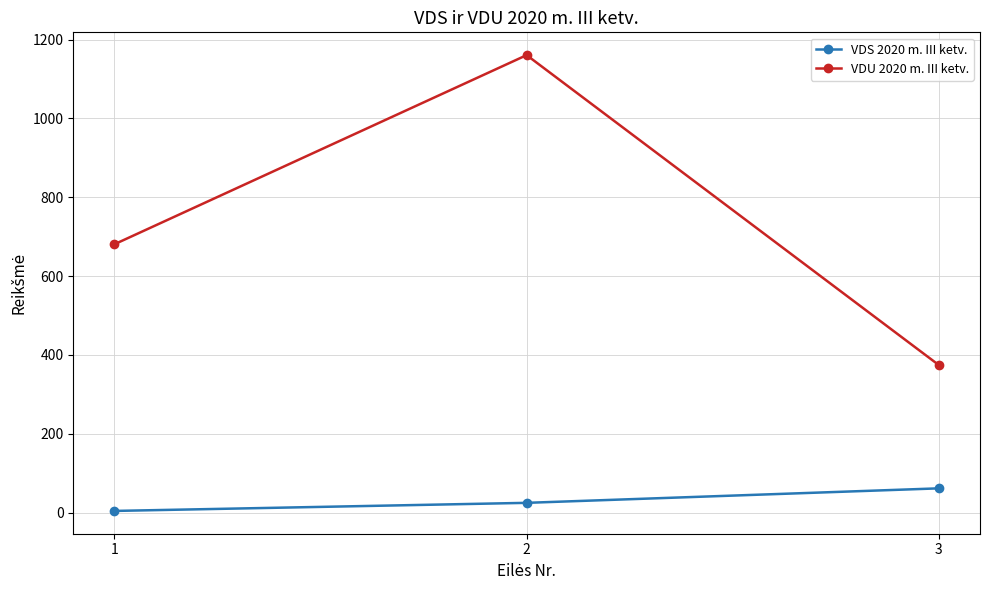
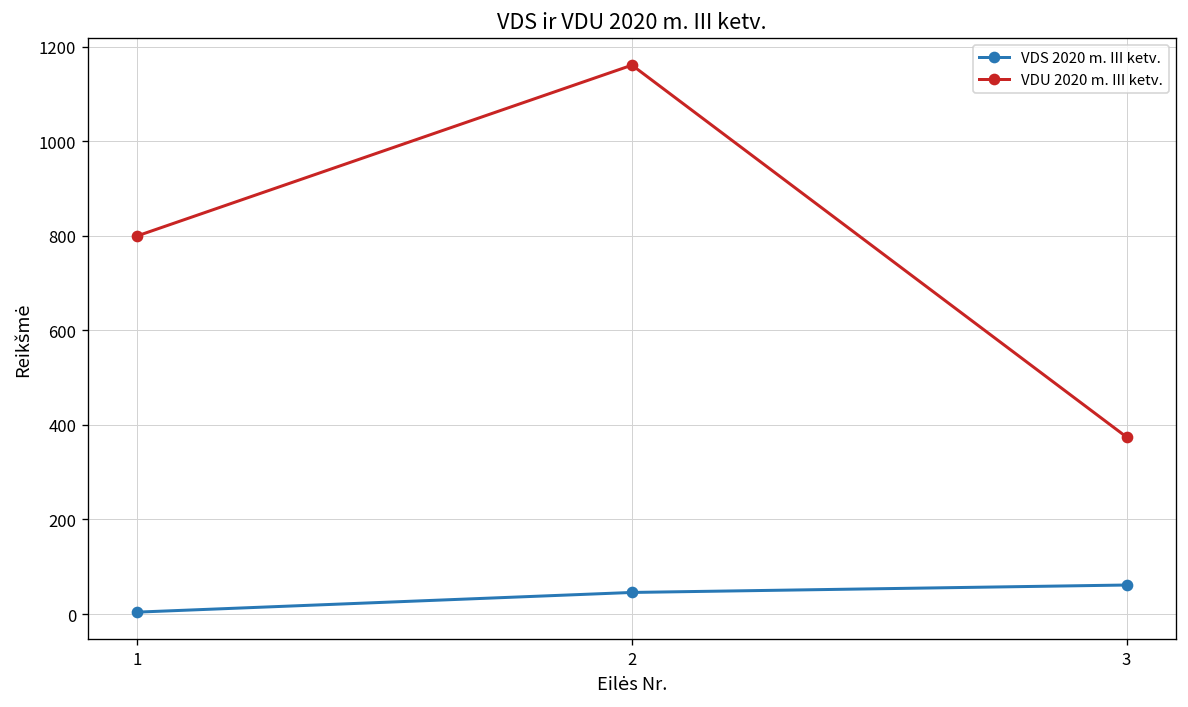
  {
    "VDS 2020 m. III ketv.": {
      "1": 0,
-     "2": 20,
+     "2": 50,
      "3": 60
    },
    "VDU 2020 m. III ketv.": {
-     "1": 680,
+     "1": 800,
      "2": 1160,
      "3": 370
    }
  }
